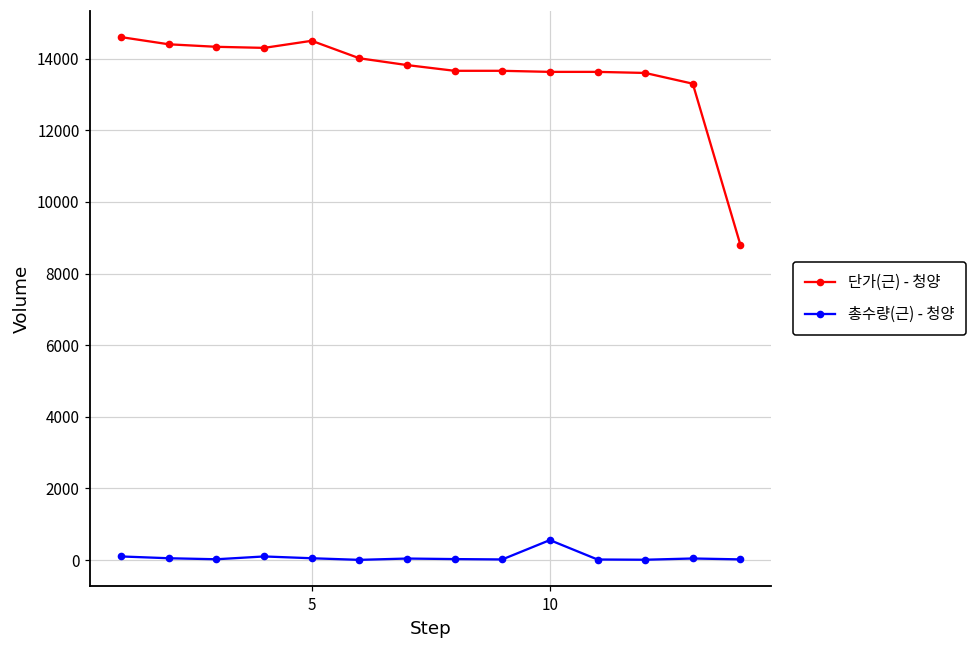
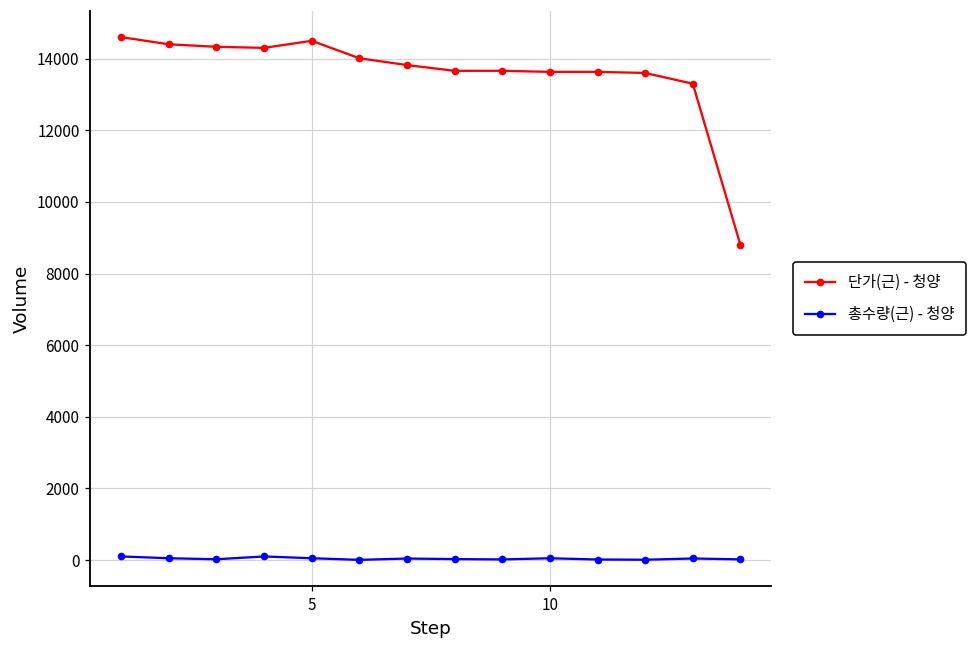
  {
    "단가(근) - 청양": {
      "5": 14500,
      "10": 13600
    },
    "총수량(근) - 청양": {
      "5": 100,
-     "10": 600
+     "10": 100
    }
  }
